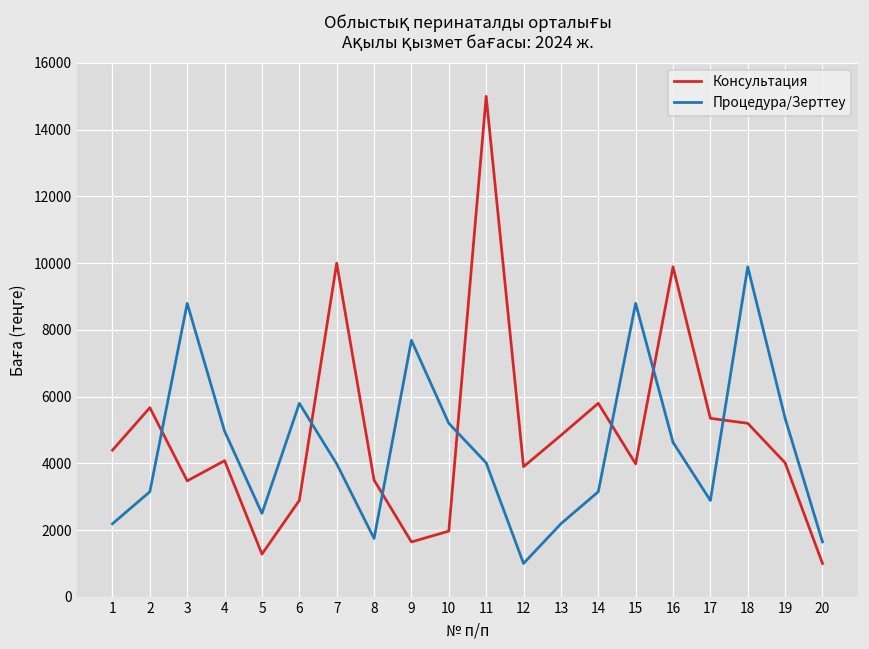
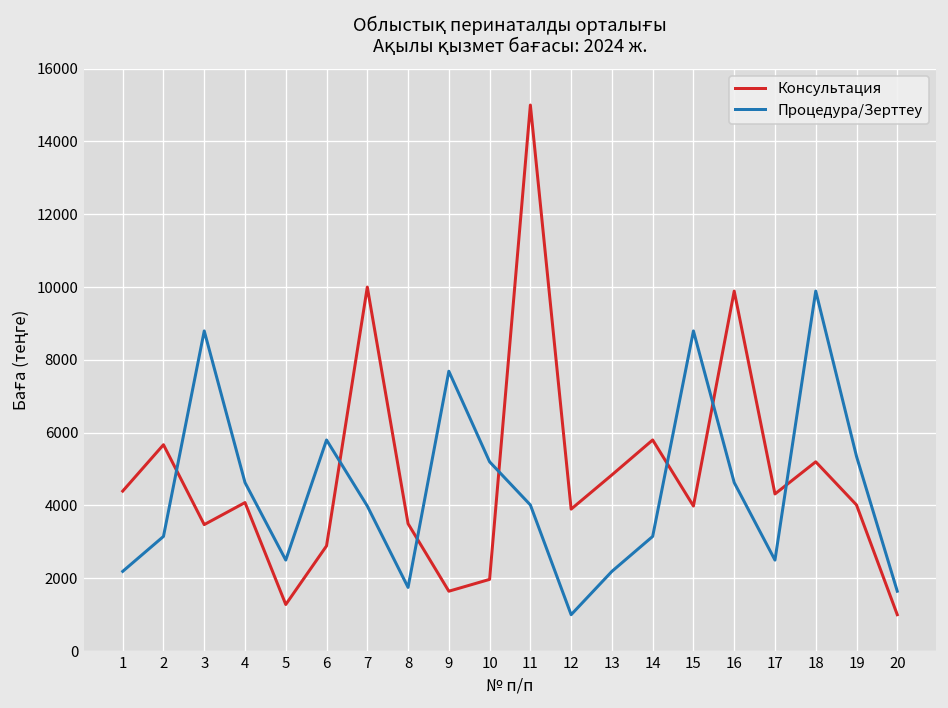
  {
    "Консультация": {
      "1": 4400,
      "2": 5700,
      "3": 3500,
      "4": 4100,
      "5": 1300,
      "6": 2900,
      "7": 10000,
      "8": 3500,
      "9": 1600,
      "10": 2000,
      "11": 15000,
      "12": 3900,
      "13": 4800,
      "14": 5800,
      "15": 4000,
      "16": 9900,
-     "17": 5400,
+     "17": 4300,
      "18": 5200,
      "19": 4000,
      "20": 1000
    },
    "Процедура/Зерттеу": {
      "1": 2200,
      "2": 3200,
      "3": 8800,
-     "4": 5000,
+     "4": 4600,
      "5": 2500,
      "6": 5800,
      "7": 4000,
      "8": 1800,
      "9": 7700,
      "10": 5200,
      "11": 4000,
      "12": 1000,
      "13": 2200,
      "14": 3200,
      "15": 8800,
      "16": 4600,
-     "17": 2900,
+     "17": 2500,
      "18": 9900,
      "19": 5400,
      "20": 1600
    }
  }
